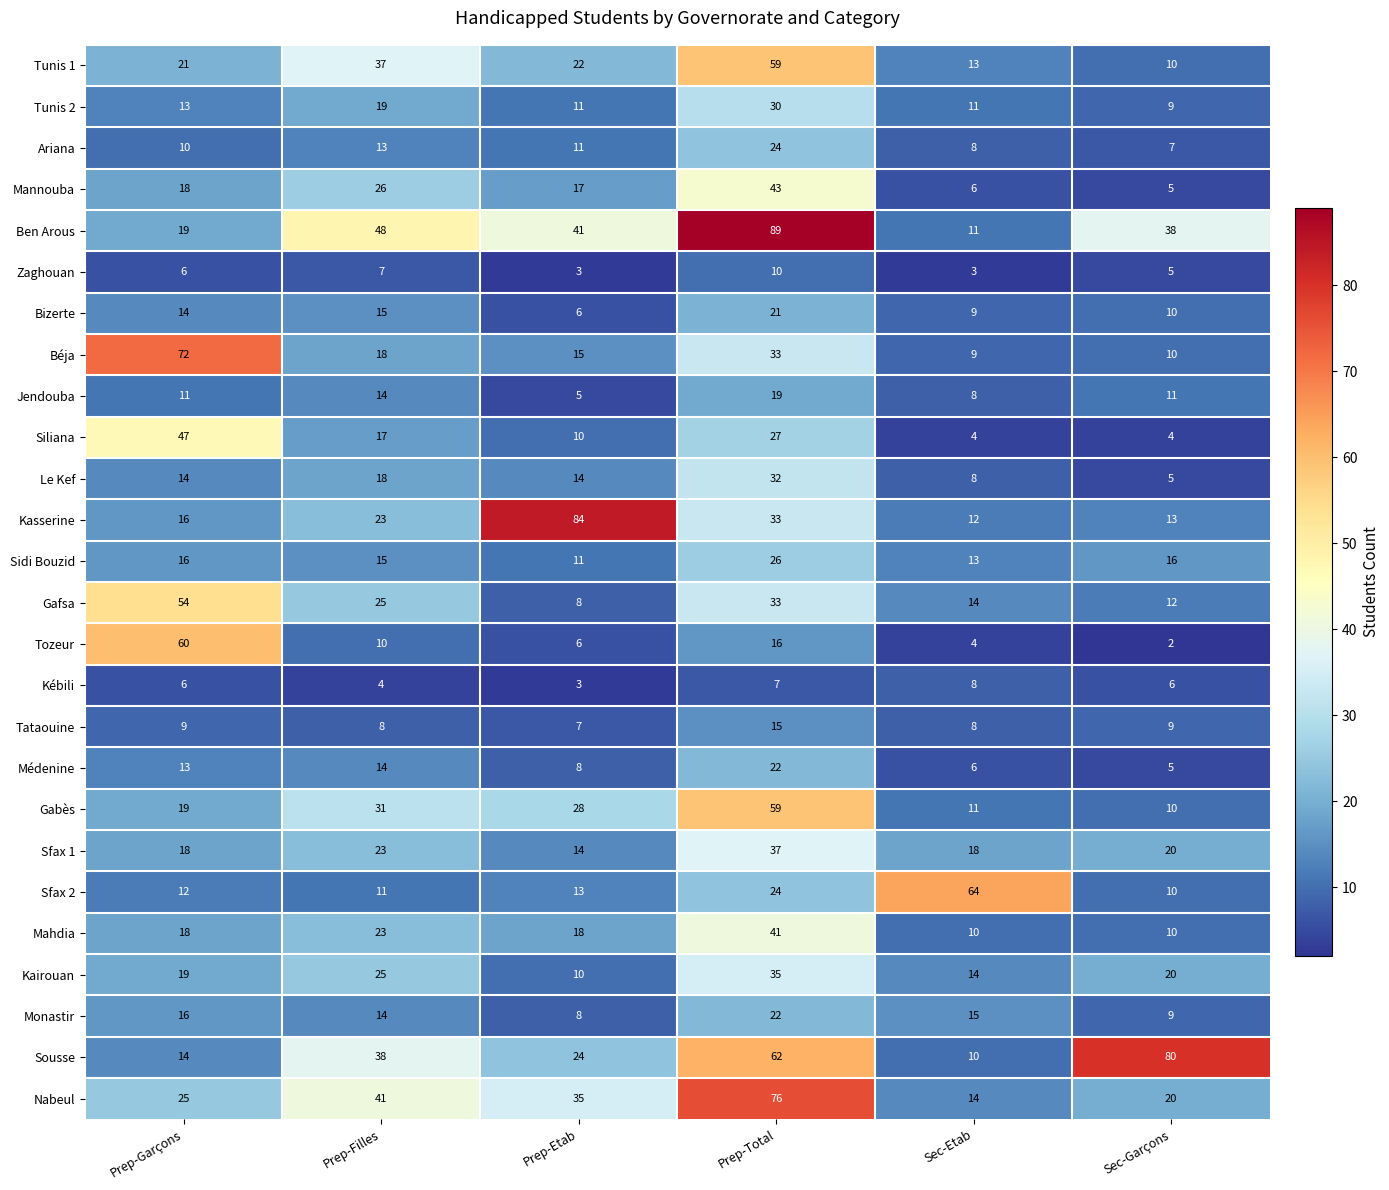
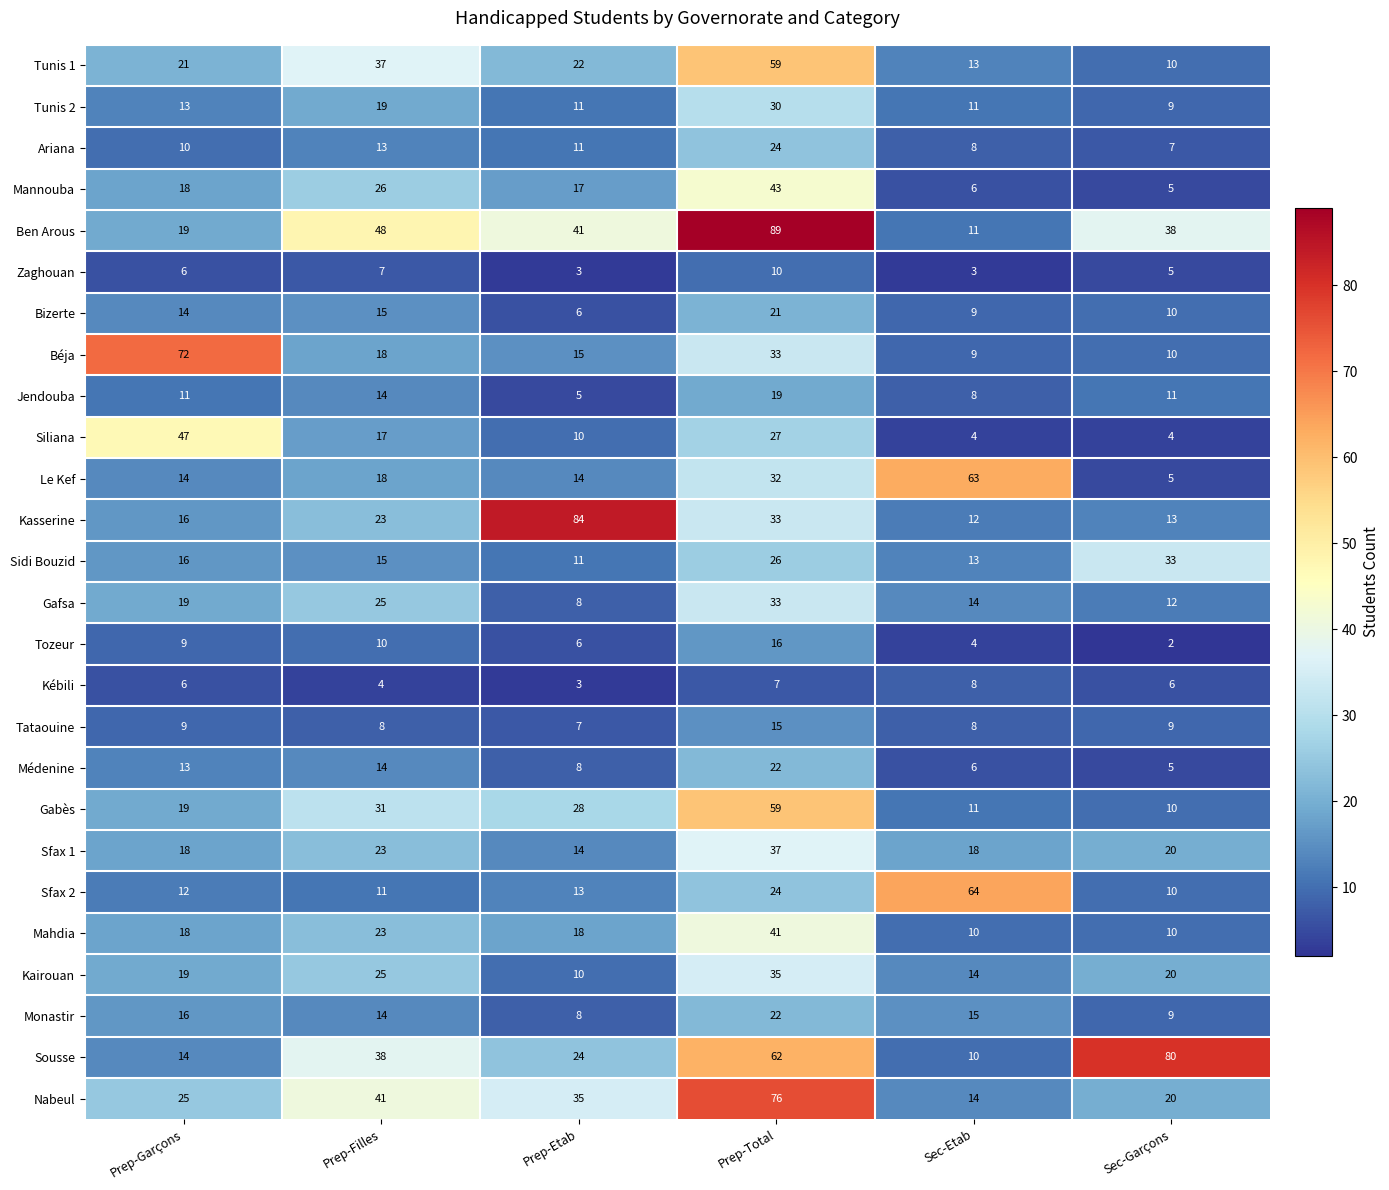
  {
    "Tunis 1": {
      "Prep-Garçons": 21,
      "Prep-Filles": 37,
      "Prep-Etab": 22,
      "Prep-Total": 59,
      "Sec-Etab": 13,
      "Sec-Garçons": 10
    },
    "Tunis 2": {
      "Prep-Garçons": 13,
      "Prep-Filles": 19,
      "Prep-Etab": 11,
      "Prep-Total": 30,
      "Sec-Etab": 11,
      "Sec-Garçons": 9
    },
    "Ariana": {
      "Prep-Garçons": 10,
      "Prep-Filles": 13,
      "Prep-Etab": 11,
      "Prep-Total": 24,
      "Sec-Etab": 8,
      "Sec-Garçons": 7
    },
    "Mannouba": {
      "Prep-Garçons": 18,
      "Prep-Filles": 26,
      "Prep-Etab": 17,
      "Prep-Total": 43,
      "Sec-Etab": 6,
      "Sec-Garçons": 5
    },
    "Ben Arous": {
      "Prep-Garçons": 19,
      "Prep-Filles": 48,
      "Prep-Etab": 41,
      "Prep-Total": 89,
      "Sec-Etab": 11,
      "Sec-Garçons": 38
    },
    "Zaghouan": {
      "Prep-Garçons": 6,
      "Prep-Filles": 7,
      "Prep-Etab": 3,
      "Prep-Total": 10,
      "Sec-Etab": 3,
      "Sec-Garçons": 5
    },
    "Bizerte": {
      "Prep-Garçons": 14,
      "Prep-Filles": 15,
      "Prep-Etab": 6,
      "Prep-Total": 21,
      "Sec-Etab": 9,
      "Sec-Garçons": 10
    },
    "Béja": {
      "Prep-Garçons": 72,
      "Prep-Filles": 18,
      "Prep-Etab": 15,
      "Prep-Total": 33,
      "Sec-Etab": 9,
      "Sec-Garçons": 10
    },
    "Jendouba": {
      "Prep-Garçons": 11,
      "Prep-Filles": 14,
      "Prep-Etab": 5,
      "Prep-Total": 19,
      "Sec-Etab": 8,
      "Sec-Garçons": 11
    },
    "Siliana": {
      "Prep-Garçons": 47,
      "Prep-Filles": 17,
      "Prep-Etab": 10,
      "Prep-Total": 27,
      "Sec-Etab": 4,
      "Sec-Garçons": 4
    },
    "Le Kef": {
      "Prep-Garçons": 14,
      "Prep-Filles": 18,
      "Prep-Etab": 14,
      "Prep-Total": 32,
-     "Sec-Etab": 8,
+     "Sec-Etab": 63,
      "Sec-Garçons": 5
    },
    "Kasserine": {
      "Prep-Garçons": 16,
      "Prep-Filles": 23,
      "Prep-Etab": 84,
      "Prep-Total": 33,
      "Sec-Etab": 12,
      "Sec-Garçons": 13
    },
    "Sidi Bouzid": {
      "Prep-Garçons": 16,
      "Prep-Filles": 15,
      "Prep-Etab": 11,
      "Prep-Total": 26,
      "Sec-Etab": 13,
-     "Sec-Garçons": 16
+     "Sec-Garçons": 33
    },
    "Gafsa": {
-     "Prep-Garçons": 54,
+     "Prep-Garçons": 19,
      "Prep-Filles": 25,
      "Prep-Etab": 8,
      "Prep-Total": 33,
      "Sec-Etab": 14,
      "Sec-Garçons": 12
    },
    "Tozeur": {
-     "Prep-Garçons": 60,
+     "Prep-Garçons": 9,
      "Prep-Filles": 10,
      "Prep-Etab": 6,
      "Prep-Total": 16,
      "Sec-Etab": 4,
      "Sec-Garçons": 2
    },
    "Kébili": {
      "Prep-Garçons": 6,
      "Prep-Filles": 4,
      "Prep-Etab": 3,
      "Prep-Total": 7,
      "Sec-Etab": 8,
      "Sec-Garçons": 6
    },
    "Tataouine": {
      "Prep-Garçons": 9,
      "Prep-Filles": 8,
      "Prep-Etab": 7,
      "Prep-Total": 15,
      "Sec-Etab": 8,
      "Sec-Garçons": 9
    },
    "Médenine": {
      "Prep-Garçons": 13,
      "Prep-Filles": 14,
      "Prep-Etab": 8,
      "Prep-Total": 22,
      "Sec-Etab": 6,
      "Sec-Garçons": 5
    },
    "Gabès": {
      "Prep-Garçons": 19,
      "Prep-Filles": 31,
      "Prep-Etab": 28,
      "Prep-Total": 59,
      "Sec-Etab": 11,
      "Sec-Garçons": 10
    },
    "Sfax 1": {
      "Prep-Garçons": 18,
      "Prep-Filles": 23,
      "Prep-Etab": 14,
      "Prep-Total": 37,
      "Sec-Etab": 18,
      "Sec-Garçons": 20
    },
    "Sfax 2": {
      "Prep-Garçons": 12,
      "Prep-Filles": 11,
      "Prep-Etab": 13,
      "Prep-Total": 24,
      "Sec-Etab": 64,
      "Sec-Garçons": 10
    },
    "Mahdia": {
      "Prep-Garçons": 18,
      "Prep-Filles": 23,
      "Prep-Etab": 18,
      "Prep-Total": 41,
      "Sec-Etab": 10,
      "Sec-Garçons": 10
    },
    "Kairouan": {
      "Prep-Garçons": 19,
      "Prep-Filles": 25,
      "Prep-Etab": 10,
      "Prep-Total": 35,
      "Sec-Etab": 14,
      "Sec-Garçons": 20
    },
    "Monastir": {
      "Prep-Garçons": 16,
      "Prep-Filles": 14,
      "Prep-Etab": 8,
      "Prep-Total": 22,
      "Sec-Etab": 15,
      "Sec-Garçons": 9
    },
    "Sousse": {
      "Prep-Garçons": 14,
      "Prep-Filles": 38,
      "Prep-Etab": 24,
      "Prep-Total": 62,
      "Sec-Etab": 10,
      "Sec-Garçons": 80
    },
    "Nabeul": {
      "Prep-Garçons": 25,
      "Prep-Filles": 41,
      "Prep-Etab": 35,
      "Prep-Total": 76,
      "Sec-Etab": 14,
      "Sec-Garçons": 20
    }
  }
